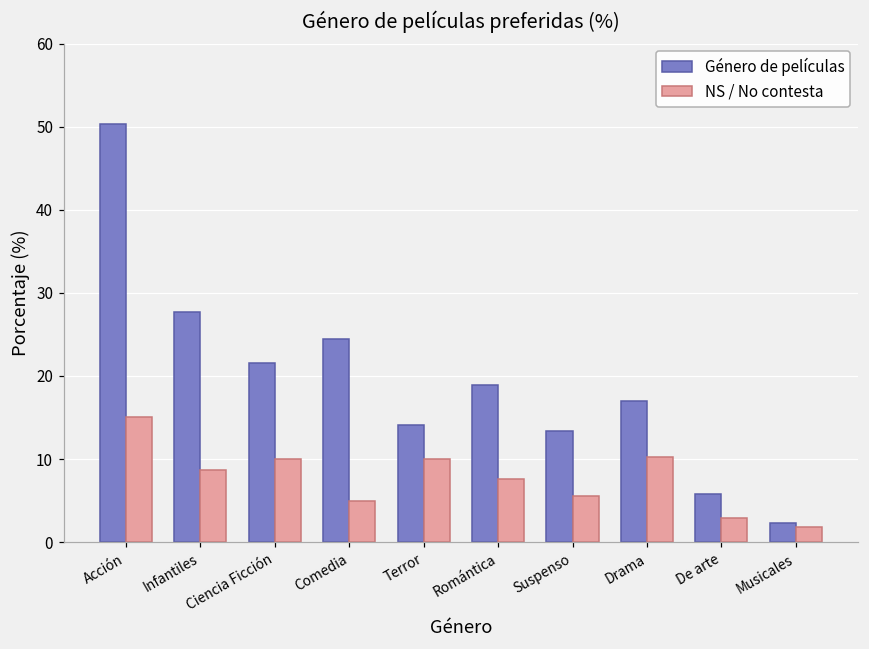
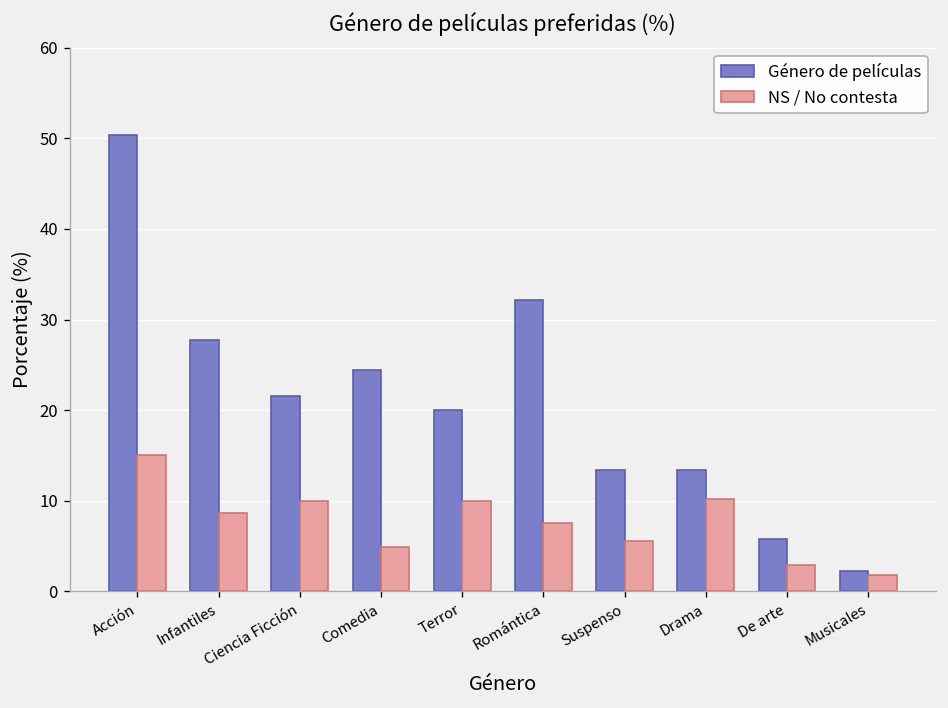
  {
    "Género de películas": {
      "Acción": 50,
      "Infantiles": 28,
      "Ciencia Ficción": 22,
      "Comedia": 24,
-     "Terror": 14,
-     "Romántica": 19,
+     "Terror": 20,
+     "Romántica": 32,
      "Suspenso": 13,
-     "Drama": 17,
+     "Drama": 13,
      "De arte": 6,
      "Musicales": 2
    },
    "NS / No contesta": {
      "Acción": 15,
      "Infantiles": 9,
      "Ciencia Ficción": 10,
      "Comedia": 5,
      "Terror": 10,
      "Romántica": 8,
      "Suspenso": 6,
      "Drama": 10,
      "De arte": 3,
      "Musicales": 2
    }
  }
